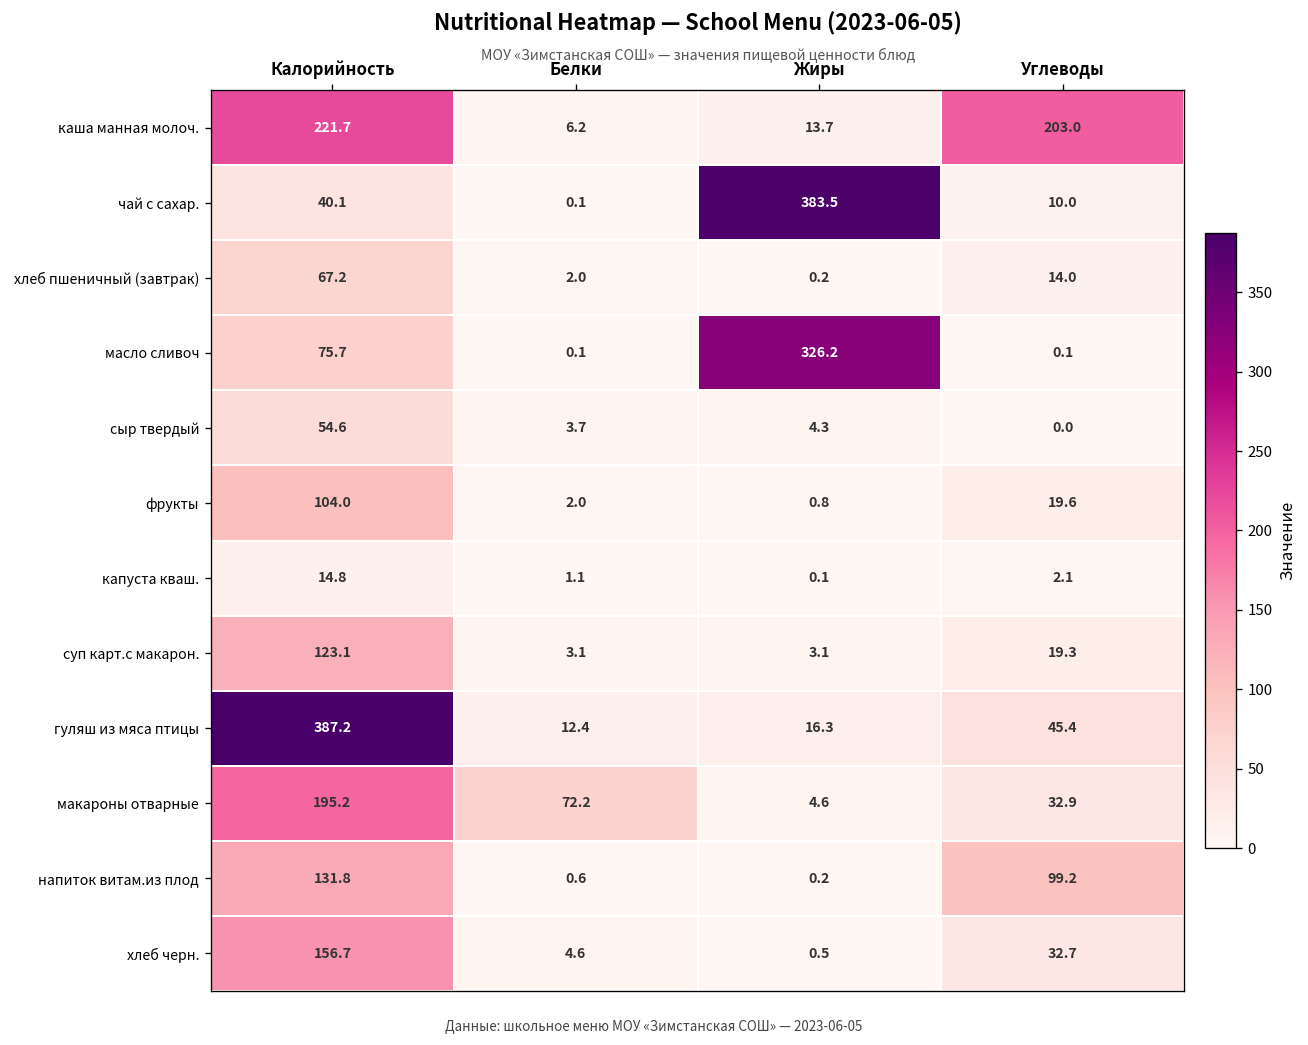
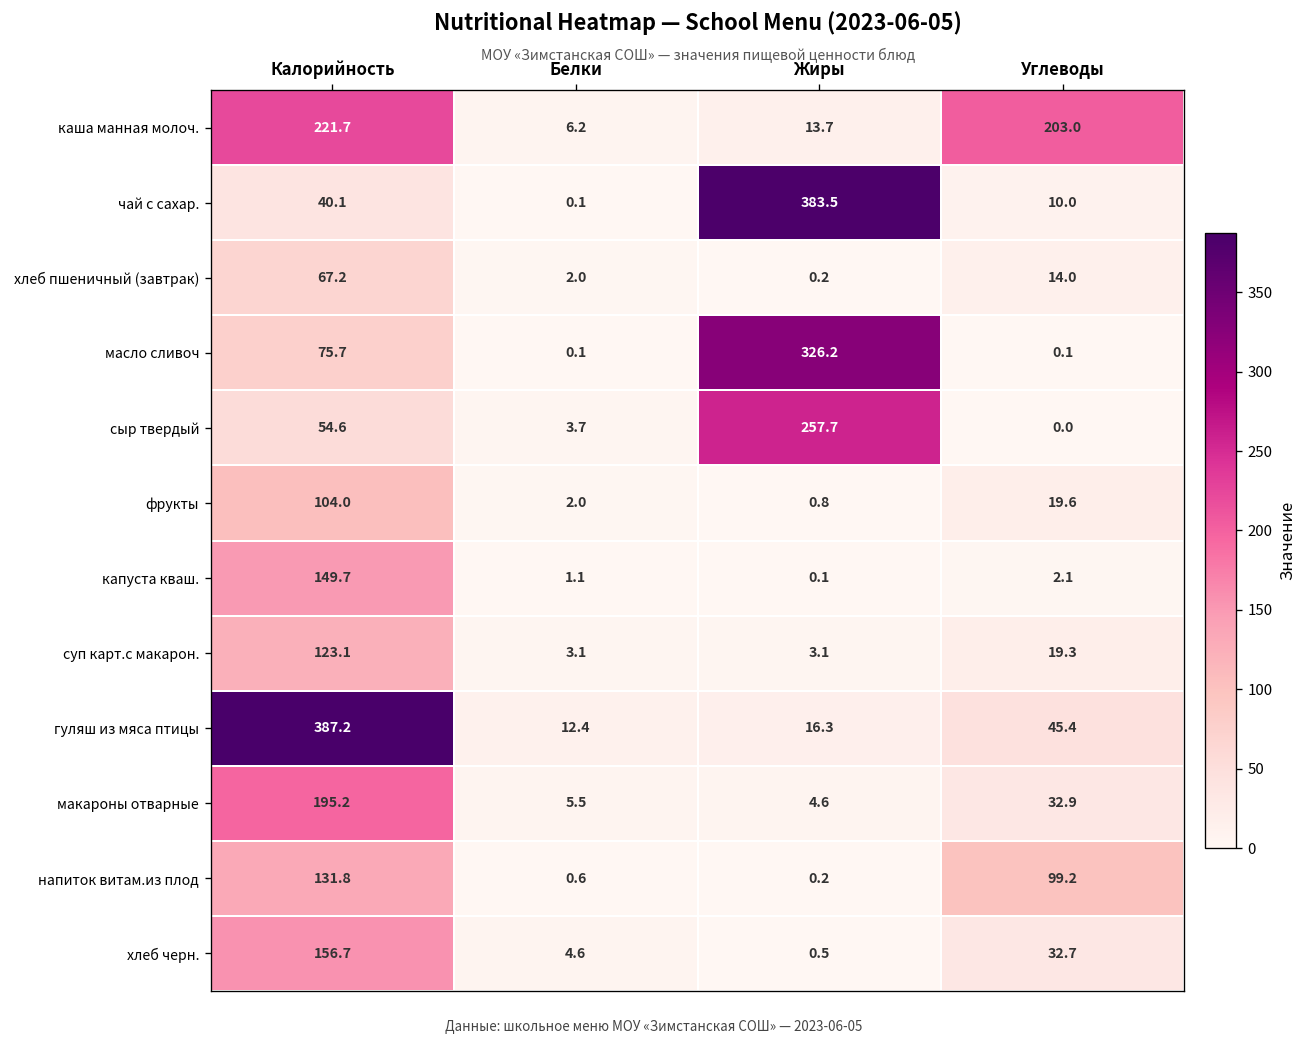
  {
    "каша манная молоч.": {
      "Калорийность": 221.7,
      "Белки": 6.2,
      "Жиры": 13.7,
      "Углеводы": 203.0
    },
    "чай с сахар.": {
      "Калорийность": 40.1,
      "Белки": 0.1,
      "Жиры": 383.5,
      "Углеводы": 10.0
    },
    "хлеб пшеничный (завтрак)": {
      "Калорийность": 67.2,
      "Белки": 2.0,
      "Жиры": 0.2,
      "Углеводы": 14.0
    },
    "масло сливоч": {
      "Калорийность": 75.7,
      "Белки": 0.1,
      "Жиры": 326.2,
      "Углеводы": 0.1
    },
    "сыр твердый": {
      "Калорийность": 54.6,
      "Белки": 3.7,
-     "Жиры": 4.3,
+     "Жиры": 257.7,
      "Углеводы": 0.0
    },
    "фрукты": {
      "Калорийность": 104.0,
      "Белки": 2.0,
      "Жиры": 0.8,
      "Углеводы": 19.6
    },
    "капуста кваш.": {
-     "Калорийность": 14.8,
+     "Калорийность": 149.7,
      "Белки": 1.1,
      "Жиры": 0.1,
      "Углеводы": 2.1
    },
    "суп карт.с макарон.": {
      "Калорийность": 123.1,
      "Белки": 3.1,
      "Жиры": 3.1,
      "Углеводы": 19.3
    },
    "гуляш из мяса птицы": {
      "Калорийность": 387.2,
      "Белки": 12.4,
      "Жиры": 16.3,
      "Углеводы": 45.4
    },
    "макароны отварные": {
      "Калорийность": 195.2,
-     "Белки": 72.2,
+     "Белки": 5.5,
      "Жиры": 4.6,
      "Углеводы": 32.9
    },
    "напиток витам.из плод": {
      "Калорийность": 131.8,
      "Белки": 0.6,
      "Жиры": 0.2,
      "Углеводы": 99.2
    },
    "хлеб черн.": {
      "Калорийность": 156.7,
      "Белки": 4.6,
      "Жиры": 0.5,
      "Углеводы": 32.7
    }
  }
